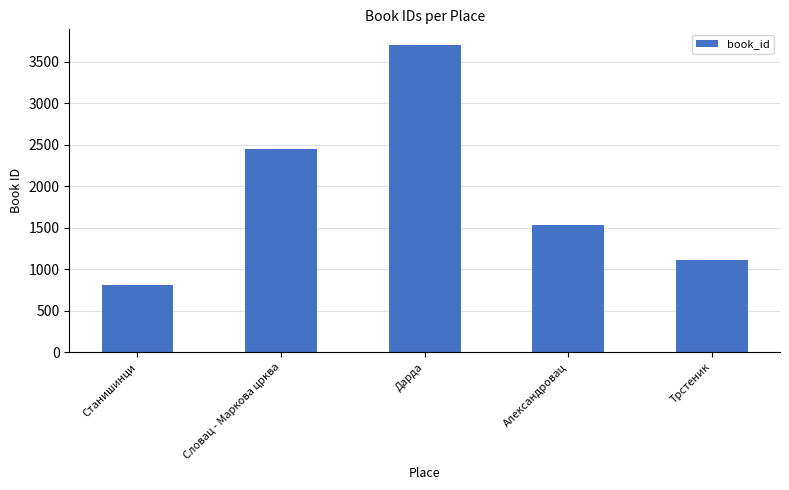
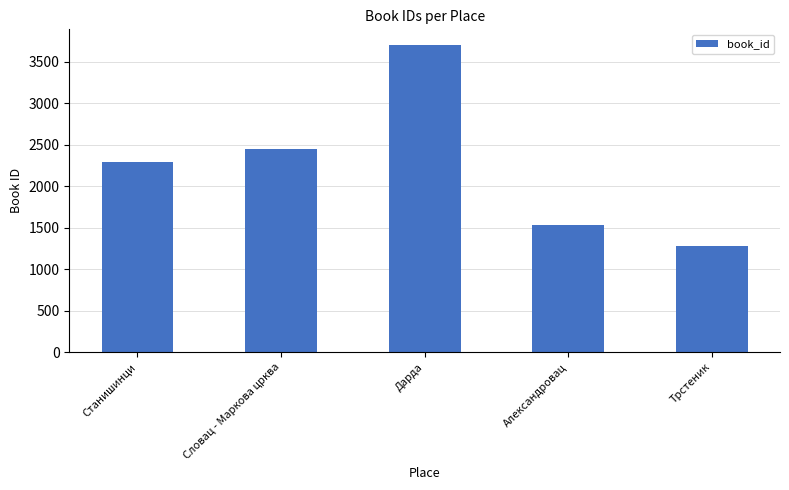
  {
-   "Станишинци": 800,
+   "Станишинци": 2300,
    "Словац - Маркова црква": 2500,
    "Дарда": 3700,
    "Александровац": 1500,
-   "Трстеник": 1100
+   "Трстеник": 1300
  }
